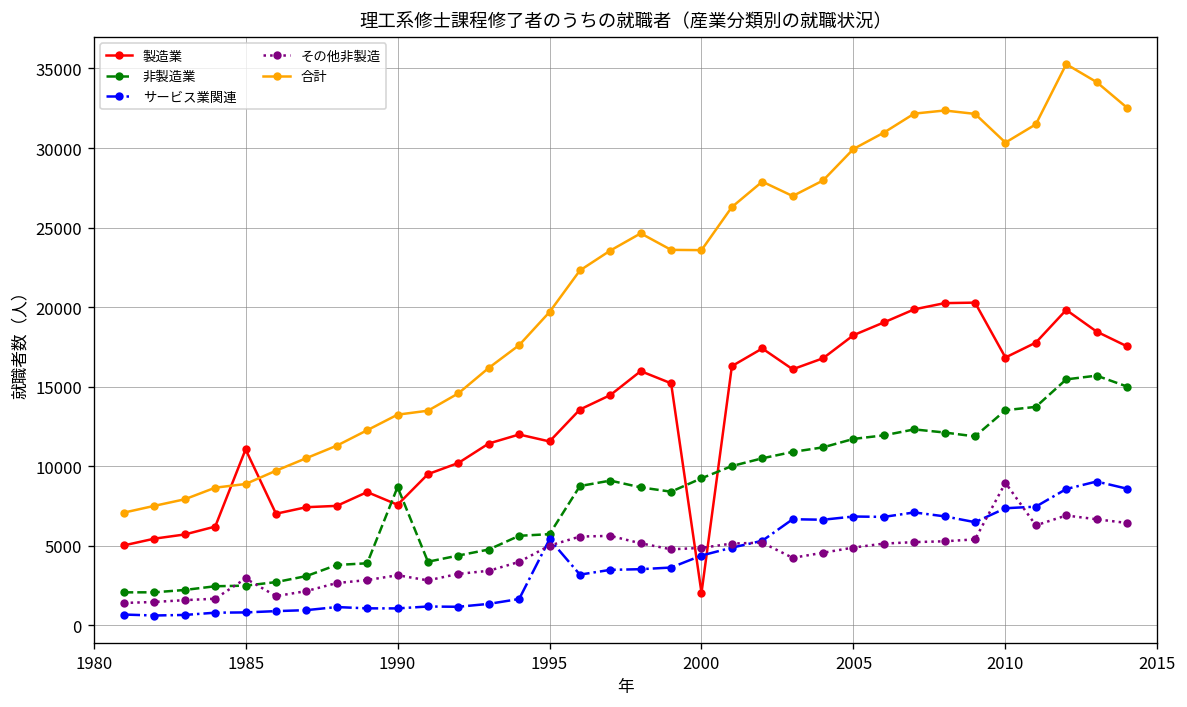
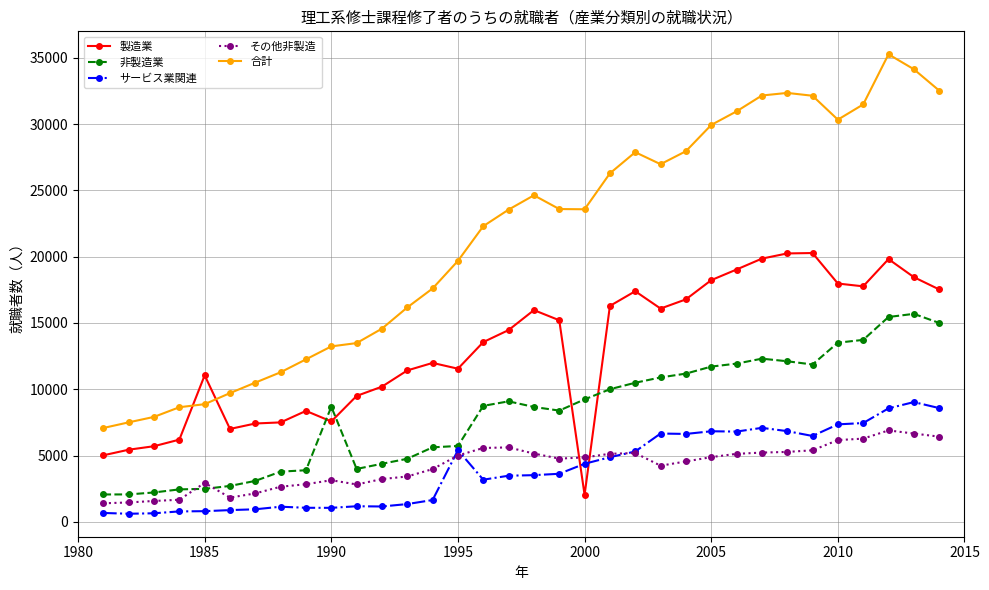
  {
    "製造業": {
      "1985": 11100,
      "1990": 7600,
      "1995": 11600,
      "2000": 2000,
      "2005": 18200,
-     "2010": 16800
+     "2010": 18000
    },
    "非製造業": {
      "1985": 2500,
      "1990": 8700,
      "1995": 5700,
      "2000": 9200,
      "2005": 11700,
      "2010": 13500
    },
    "サービス業関連": {
      "1985": 800,
      "1990": 1100,
      "1995": 5400,
      "2000": 4400,
      "2005": 6800,
      "2010": 7400
    },
    "その他非製造": {
      "1985": 2900,
      "1990": 3100,
      "1995": 5000,
      "2000": 4900,
      "2005": 4900,
-     "2010": 9000
+     "2010": 6200
    },
    "合計": {
      "1985": 8900,
      "1990": 13200,
      "1995": 19700,
      "2000": 23600,
      "2005": 29900,
      "2010": 30300
    }
  }
